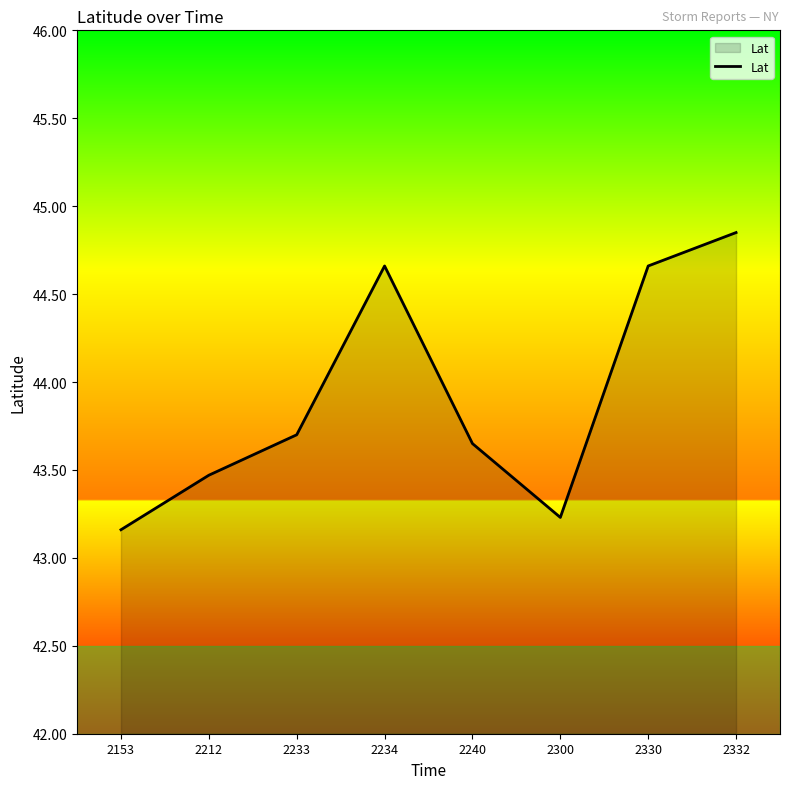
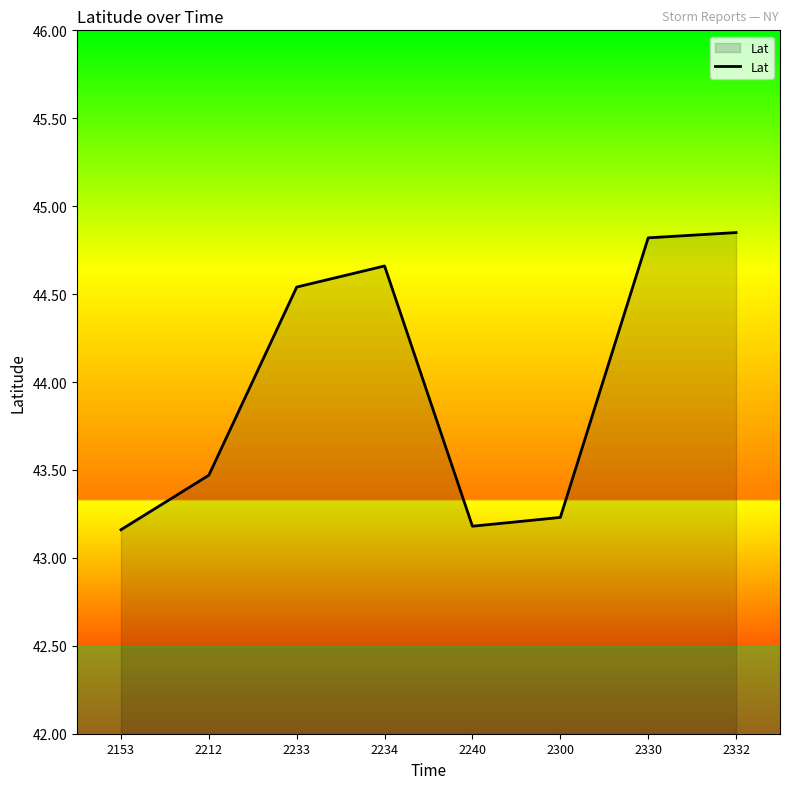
  {
    "2153": 43.16,
    "2212": 43.47,
-   "2233": 43.70,
+   "2233": 44.54,
    "2234": 44.66,
-   "2240": 43.65,
+   "2240": 43.18,
    "2300": 43.23,
-   "2330": 44.66,
+   "2330": 44.82,
    "2332": 44.85
  }
